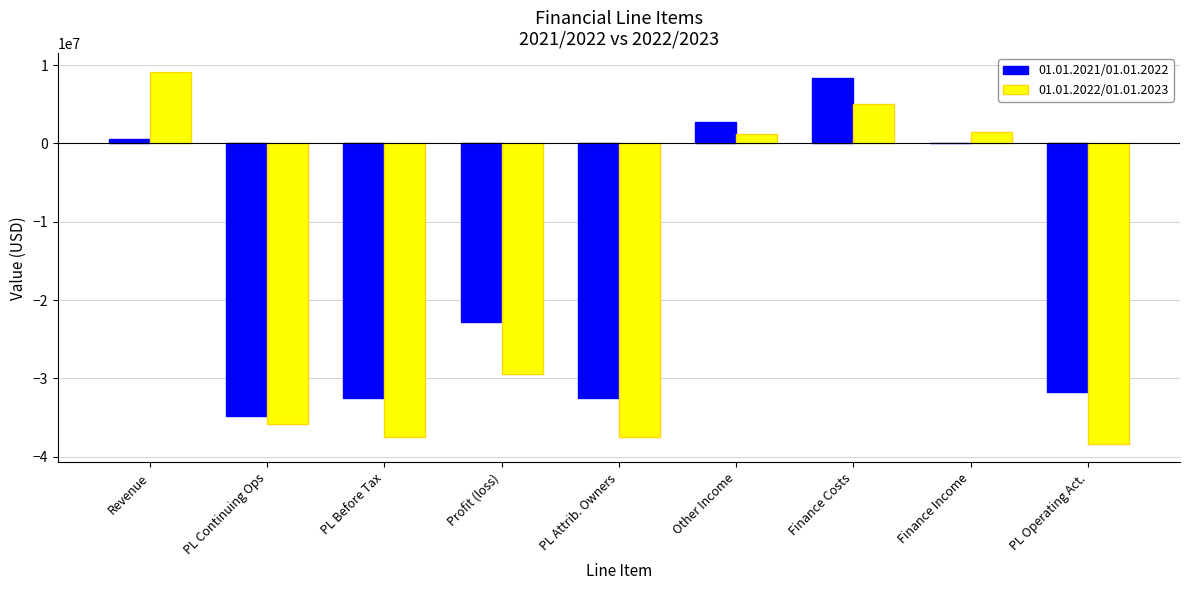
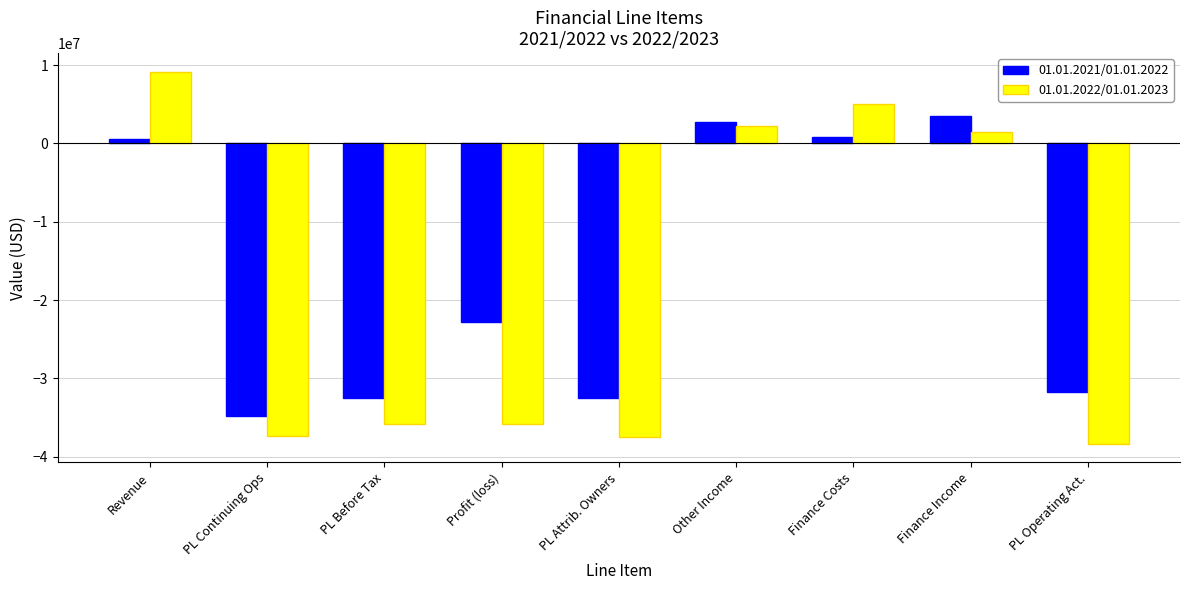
  {
    "01.01.2021/01.01.2022": {
      "Revenue": 1000000,
      "PL Continuing Ops": -35000000,
      "PL Before Tax": -33000000,
      "Profit (loss)": -23000000,
      "PL Attrib. Owners": -33000000,
      "Other Income": 3000000,
-     "Finance Costs": 8000000,
-     "Finance Income": 0,
+     "Finance Costs": 1000000,
+     "Finance Income": 3000000,
      "PL Operating Act.": -32000000
    },
    "01.01.2022/01.01.2023": {
      "Revenue": 9000000,
-     "PL Continuing Ops": -36000000,
-     "PL Before Tax": -37000000,
-     "Profit (loss)": -29000000,
+     "PL Continuing Ops": -37000000,
+     "PL Before Tax": -36000000,
+     "Profit (loss)": -36000000,
      "PL Attrib. Owners": -37000000,
-     "Other Income": 1000000,
+     "Other Income": 2000000,
      "Finance Costs": 5000000,
      "Finance Income": 1000000,
      "PL Operating Act.": -38000000
    }
  }
